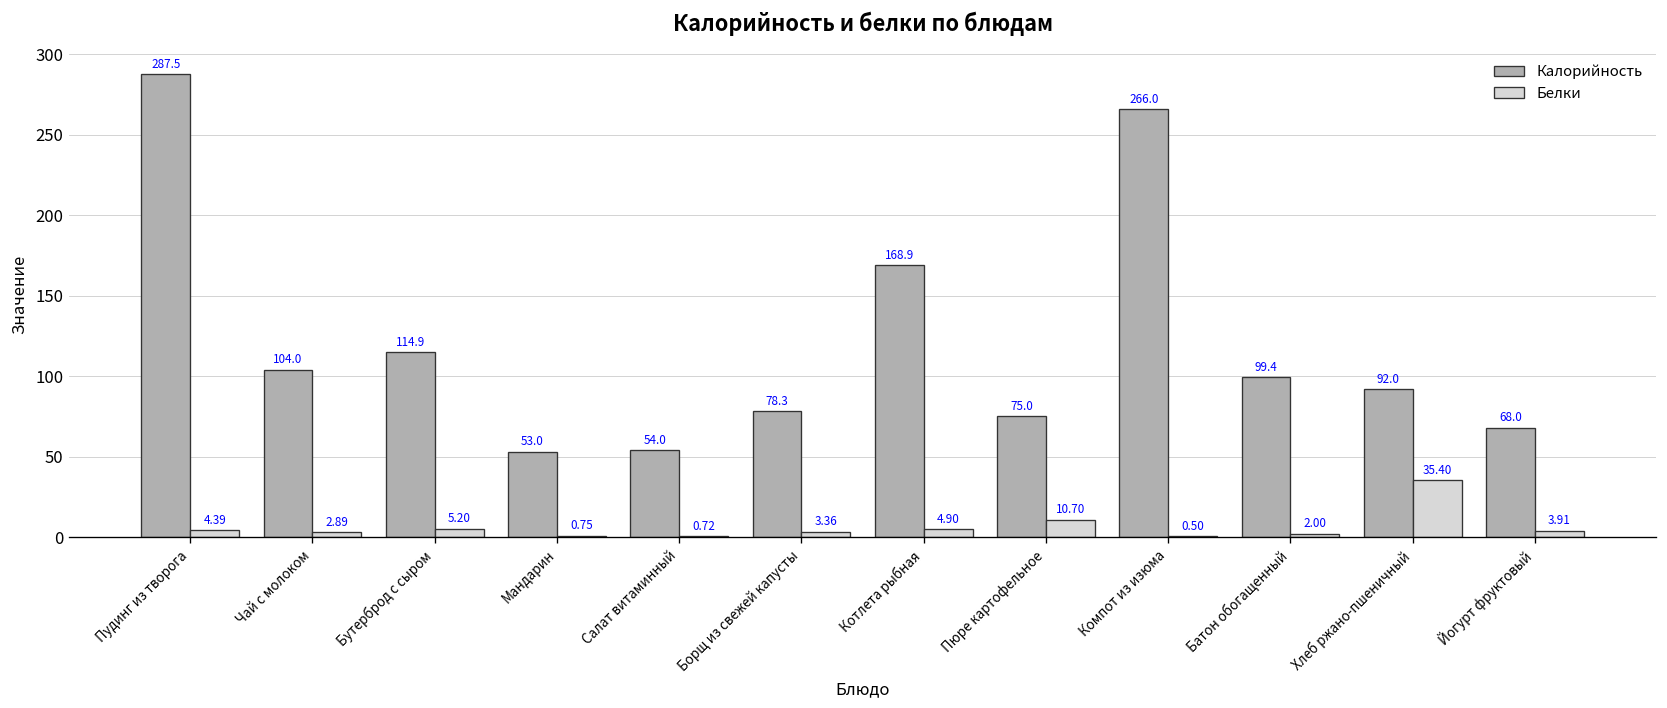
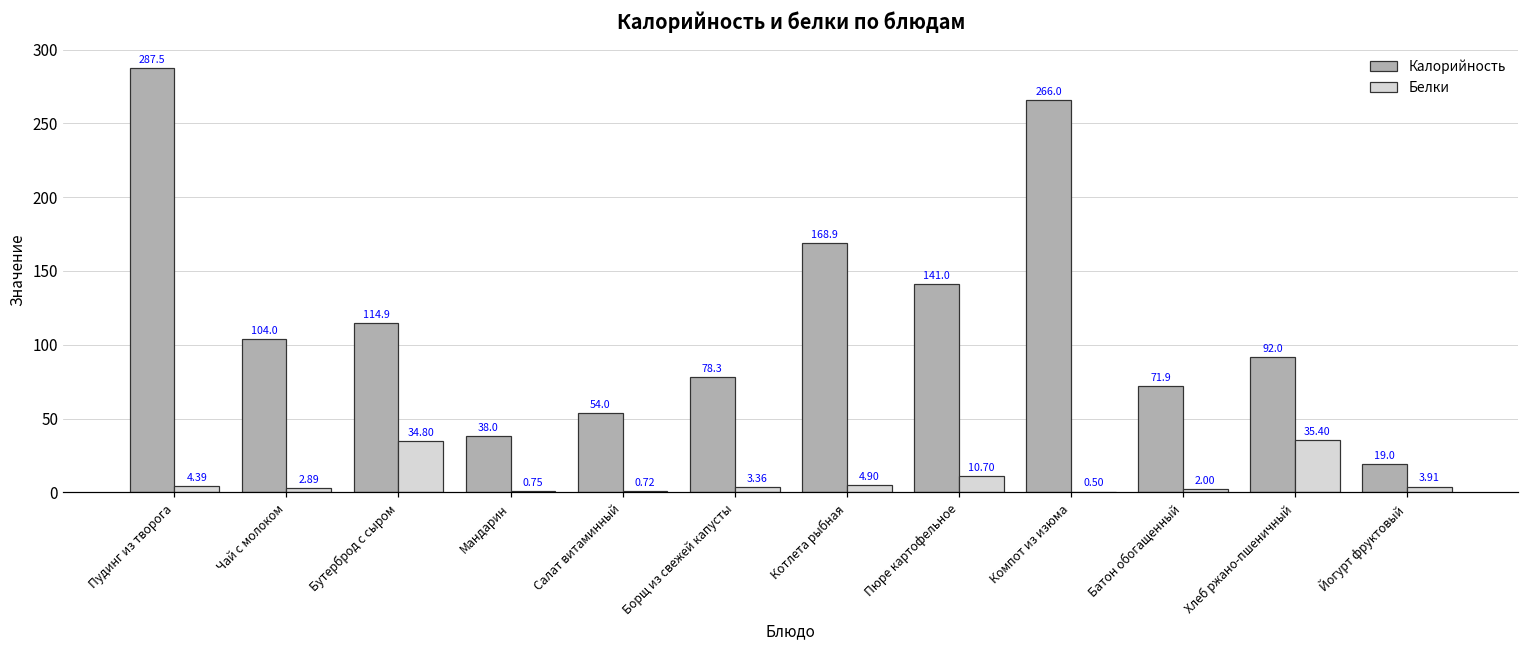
  {
    "Калорийность": {
      "Пудинг из творога": 287.5,
      "Чай с молоком": 104.0,
      "Бутерброд с сыром": 114.9,
-     "Мандарин": 53.0,
+     "Мандарин": 38.0,
      "Салат витаминный": 54.0,
      "Борщ из свежей капусты": 78.3,
      "Котлета рыбная": 168.9,
-     "Пюре картофельное": 75.0,
+     "Пюре картофельное": 141.0,
      "Компот из изюма": 266.0,
-     "Батон обогащенный": 99.4,
+     "Батон обогащенный": 71.9,
      "Хлеб ржано-пшеничный": 92.0,
-     "Йогурт фруктовый": 68.0
+     "Йогурт фруктовый": 19.0
    },
    "Белки": {
      "Пудинг из творога": 4.39,
      "Чай с молоком": 2.89,
-     "Бутерброд с сыром": 5.20,
+     "Бутерброд с сыром": 34.80,
      "Мандарин": 0.75,
      "Салат витаминный": 0.72,
      "Борщ из свежей капусты": 3.36,
      "Котлета рыбная": 4.90,
      "Пюре картофельное": 10.70,
      "Компот из изюма": 0.50,
      "Батон обогащенный": 2.00,
      "Хлеб ржано-пшеничный": 35.40,
      "Йогурт фруктовый": 3.91
    }
  }
